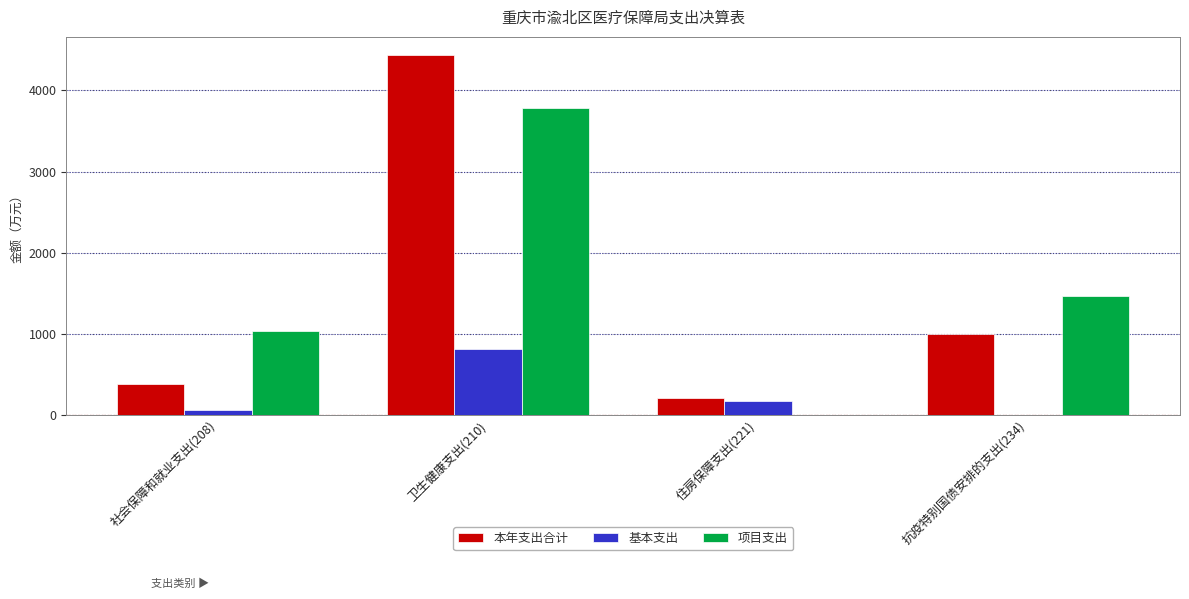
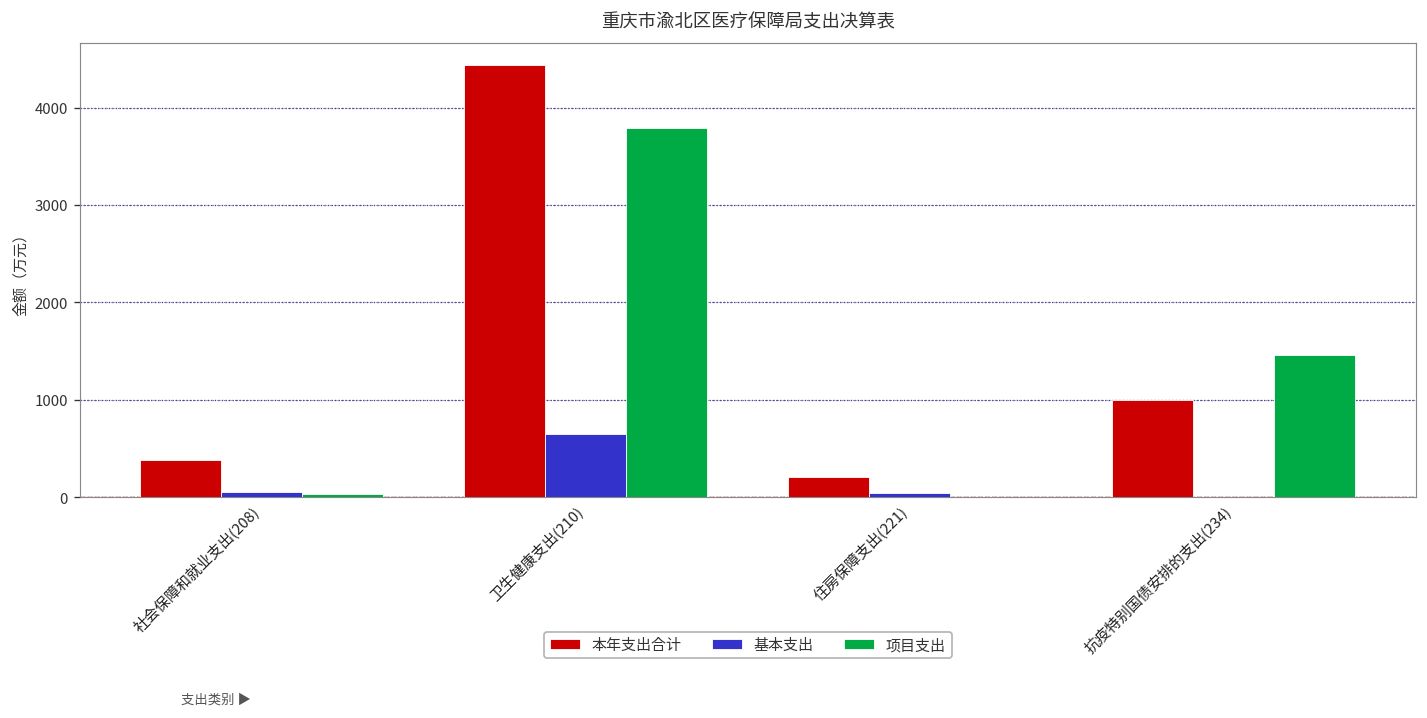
  {
    "本年支出合计": {
      "社会保障和就业支出(208)": 400,
      "卫生健康支出(210)": 4400,
      "住房保障支出(221)": 200,
      "抗疫特别国债安排的支出(234)": 1000
    },
    "基本支出": {
      "社会保障和就业支出(208)": 100,
-     "卫生健康支出(210)": 800,
-     "住房保障支出(221)": 200,
+     "卫生健康支出(210)": 600,
+     "住房保障支出(221)": 0,
      "抗疫特别国债安排的支出(234)": 0
    },
    "项目支出": {
-     "社会保障和就业支出(208)": 1000,
+     "社会保障和就业支出(208)": 0,
      "卫生健康支出(210)": 3800,
      "住房保障支出(221)": 0,
      "抗疫特别国债安排的支出(234)": 1500
    }
  }
